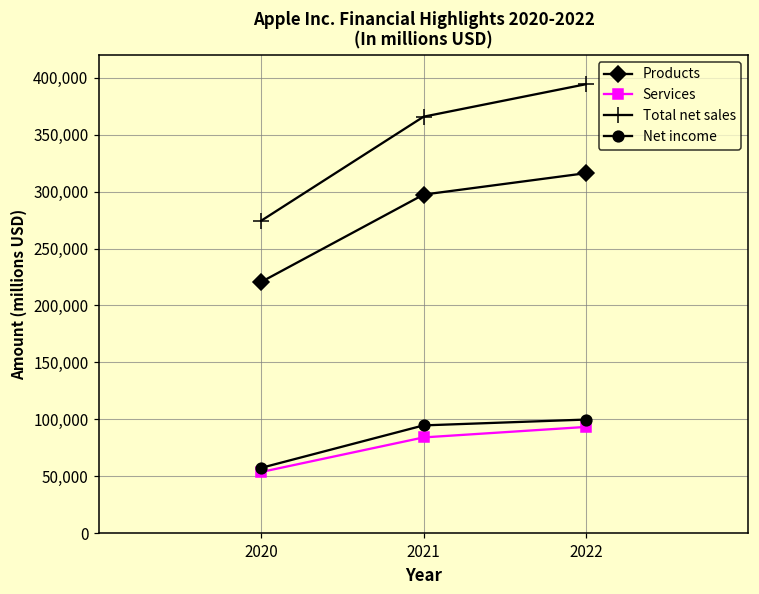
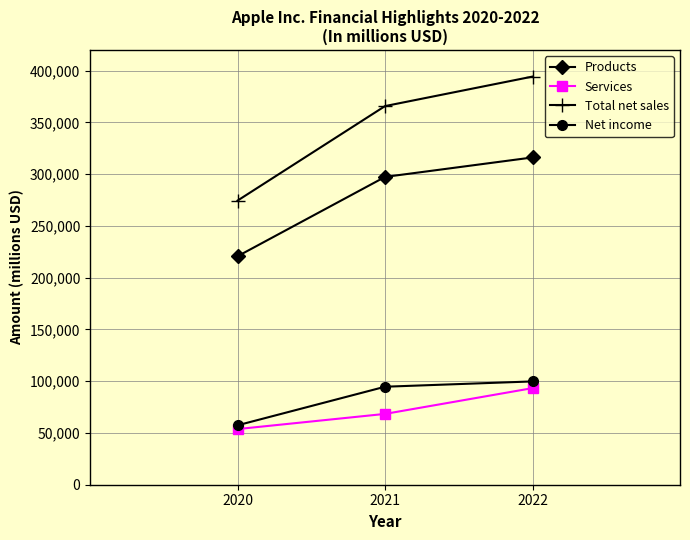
  {
    "Services": {
      "2020": "54,000",
-     "2021": "84,000",
+     "2021": "68,000",
      "2022": "93,000"
    }
  }
